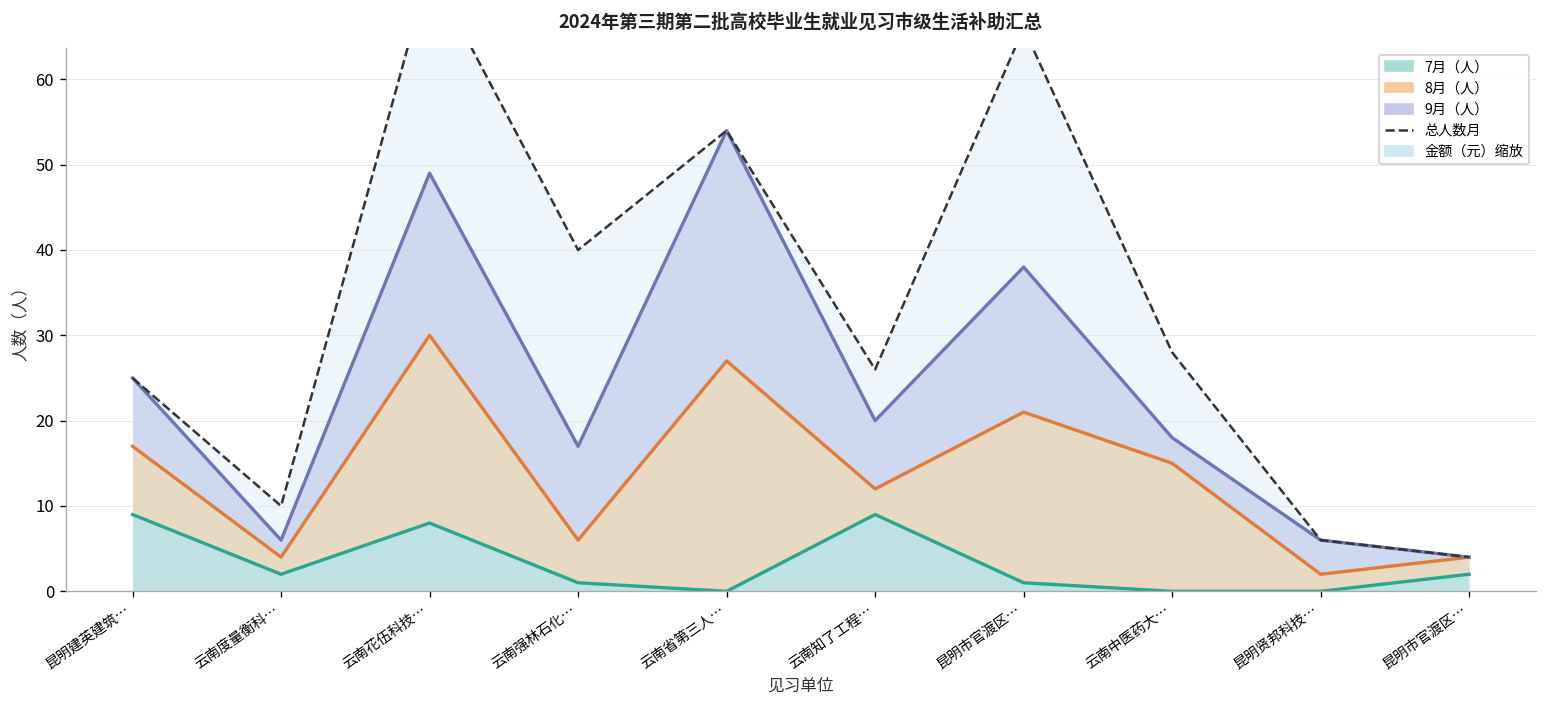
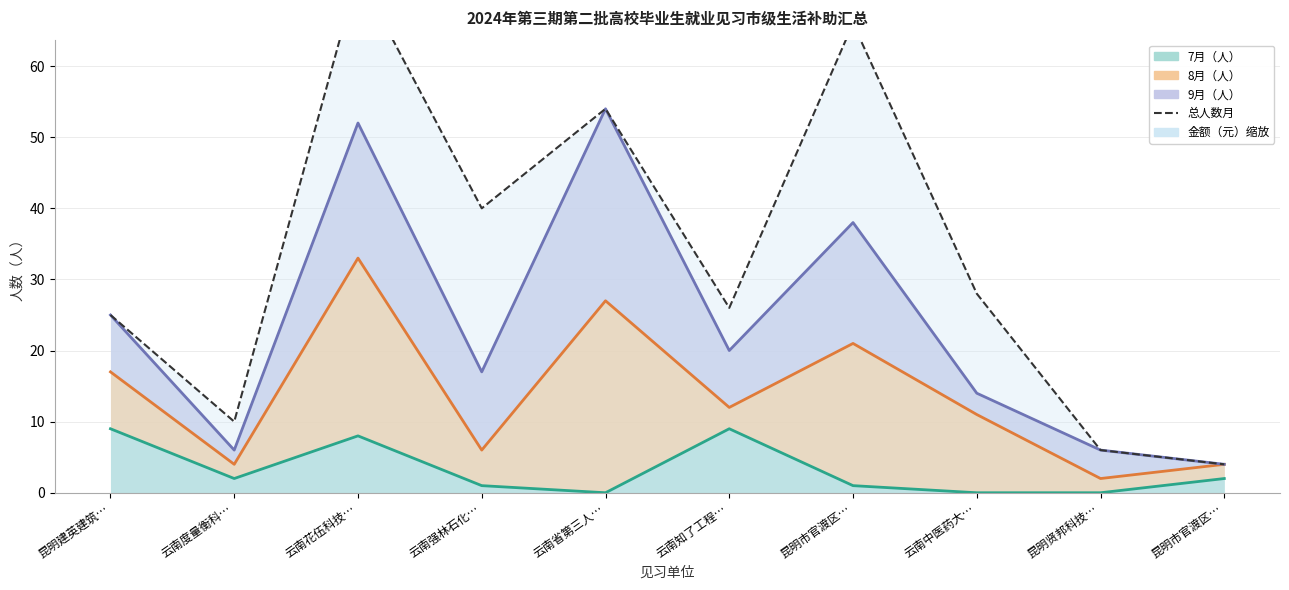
  {
    "8月（人）": {
      "昆明建英建筑…": 8,
      "云南度量衡科…": 2,
-     "云南花伍科技…": 22,
+     "云南花伍科技…": 25,
      "云南强林石化…": 5,
      "云南省第三人…": 27,
      "云南知了工程…": 3,
-     "云南中医药大…": 15,
+     "云南中医药大…": 11,
      "昆明贤邦科技…": 2
    }
  }
